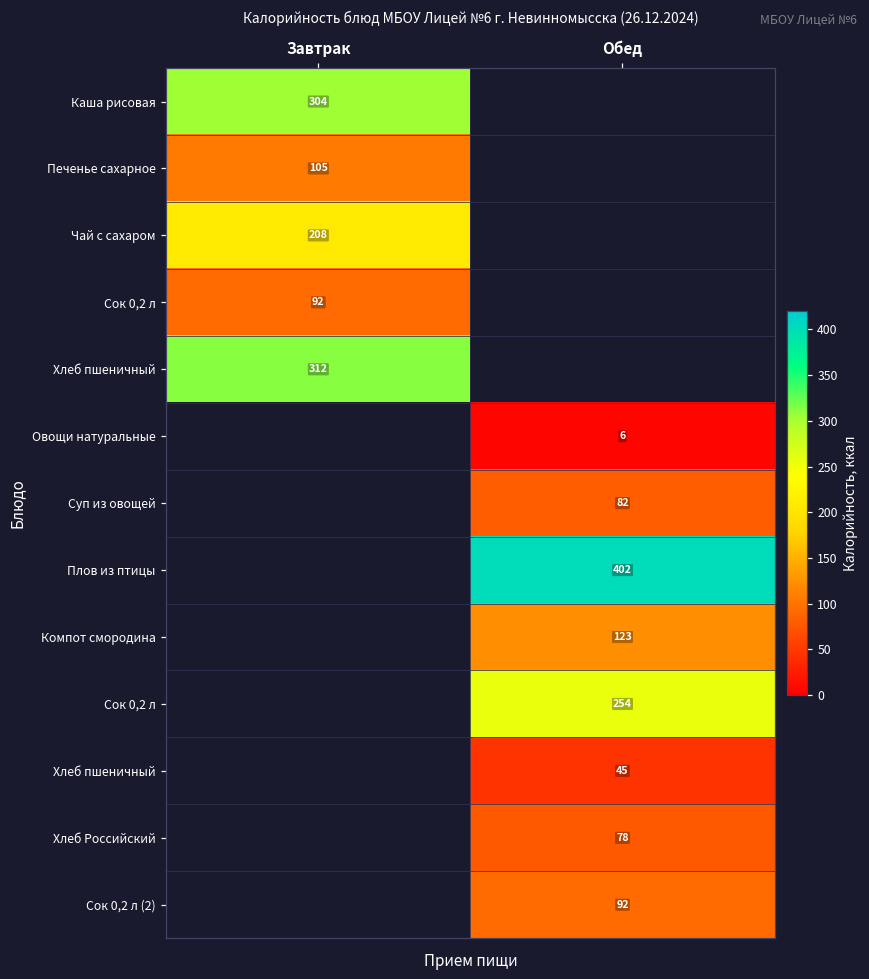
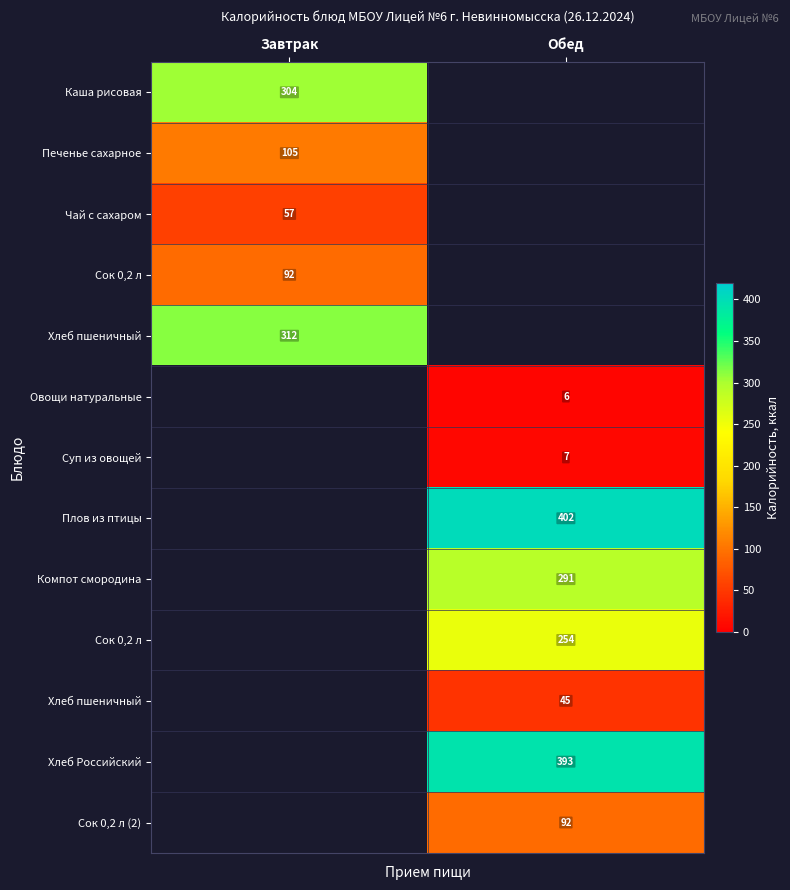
  {
    "Чай с сахаром": {
-     "Завтрак": 208
+     "Завтрак": 57
    },
    "Суп из овощей": {
-     "Обед": 82
+     "Обед": 7
    },
    "Компот смородина": {
-     "Обед": 123
+     "Обед": 291
    },
    "Хлеб Российский": {
-     "Обед": 78
+     "Обед": 393
    }
  }
